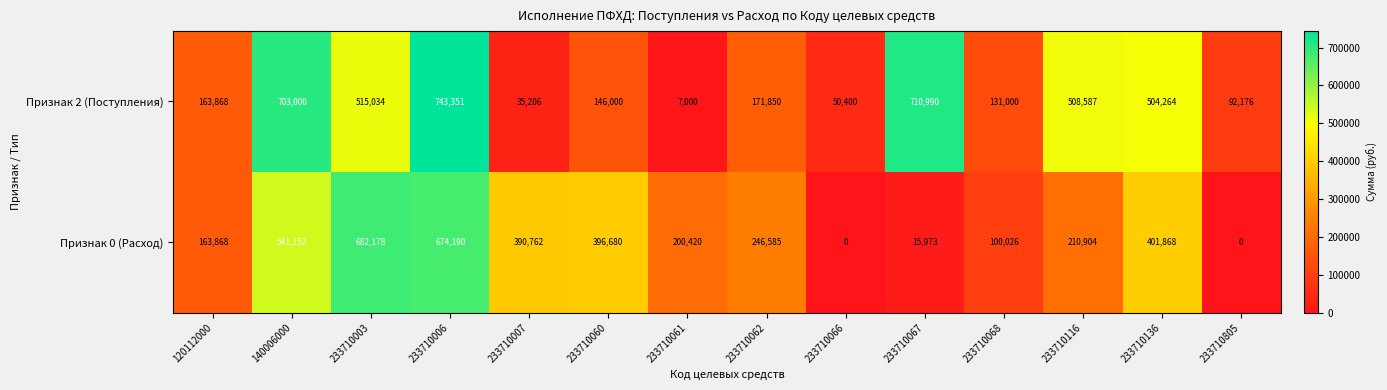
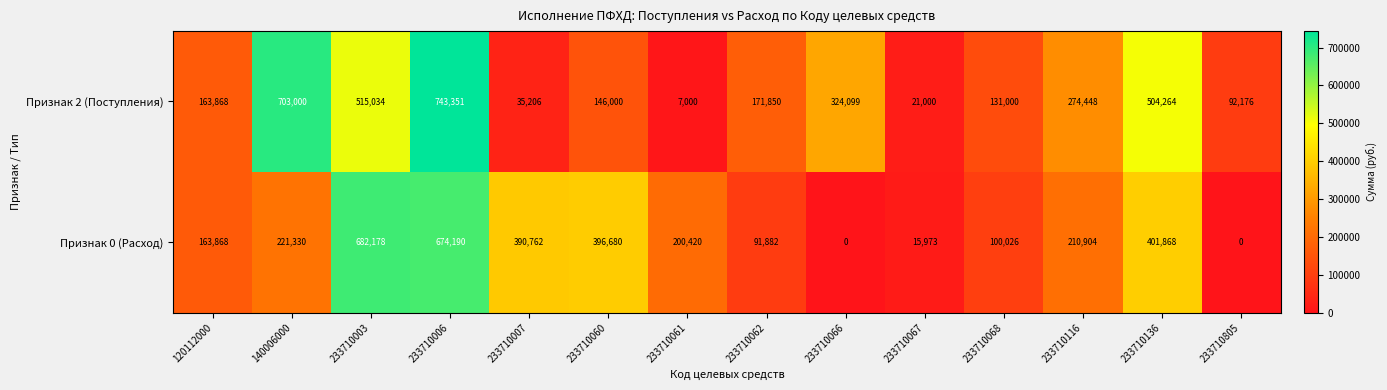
  {
    "Признак 2 (Поступления)": {
      "120112000": "163,868",
      "140006000": "703,000",
      "233710003": "515,034",
      "233710006": "743,351",
      "233710007": "35,206",
      "233710060": "146,000",
      "233710061": "7,000",
      "233710062": "171,850",
-     "233710066": "50,400",
-     "233710067": "710,990",
+     "233710066": "324,099",
+     "233710067": "21,000",
      "233710068": "131,000",
-     "233710116": "508,587",
+     "233710116": "274,448",
      "233710136": "504,264",
      "233710805": "92,176"
    },
    "Признак 0 (Расход)": {
      "120112000": "163,868",
-     "140006000": "541,152",
+     "140006000": "221,330",
      "233710003": "682,178",
      "233710006": "674,190",
      "233710007": "390,762",
      "233710060": "396,680",
      "233710061": "200,420",
-     "233710062": "246,585",
+     "233710062": "91,882",
      "233710066": "0",
      "233710067": "15,973",
      "233710068": "100,026",
      "233710116": "210,904",
      "233710136": "401,868",
      "233710805": "0"
    }
  }
